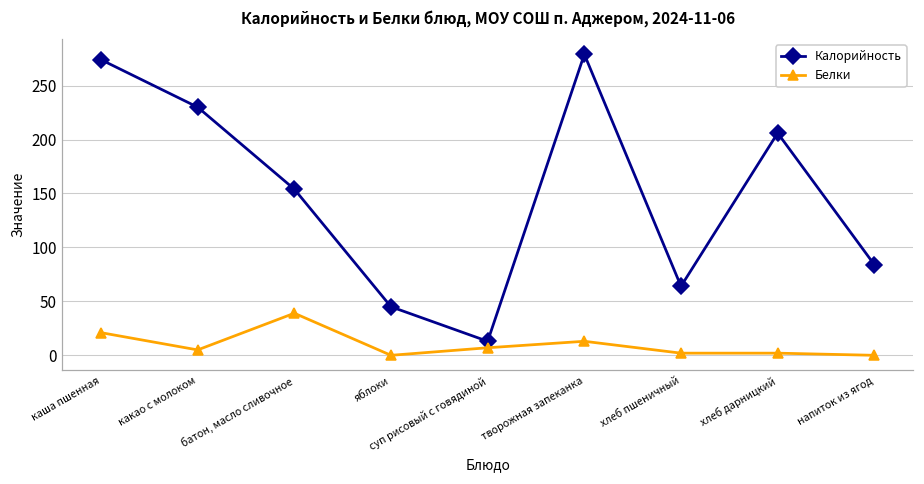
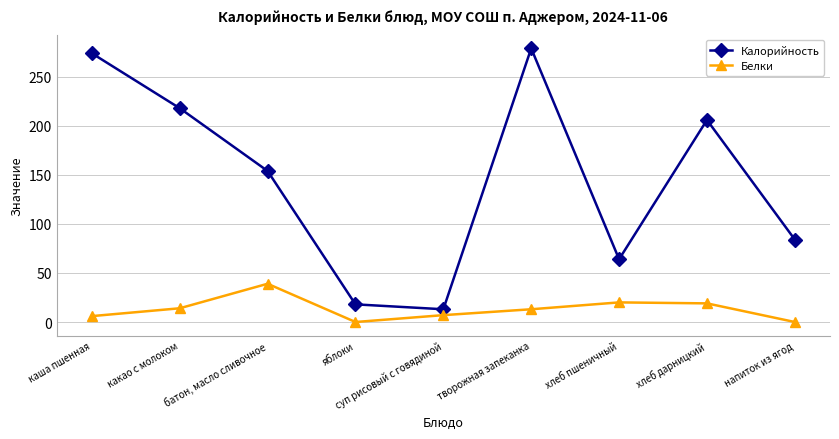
  {
    "Калорийность": {
      "каша пшенная": 270,
-     "какао с молоком": 230,
+     "какао с молоком": 220,
      "батон, масло сливочное": 150,
-     "яблоки": 50,
+     "яблоки": 20,
      "суп рисовый с говядиной": 10,
      "творожная запеканка": 280,
      "хлеб пшеничный": 60,
      "хлеб дарницкий": 210,
      "напиток из ягод": 80
    },
    "Белки": {
-     "каша пшенная": 20,
-     "какао с молоком": 5,
+     "каша пшенная": 10,
+     "какао с молоком": 14,
      "батон, масло сливочное": 40,
      "яблоки": 0,
      "суп рисовый с говядиной": 10,
      "творожная запеканка": 10,
-     "хлеб пшеничный": 0,
-     "хлеб дарницкий": 0,
+     "хлеб пшеничный": 20,
+     "хлеб дарницкий": 20,
      "напиток из ягод": 0
    }
  }
